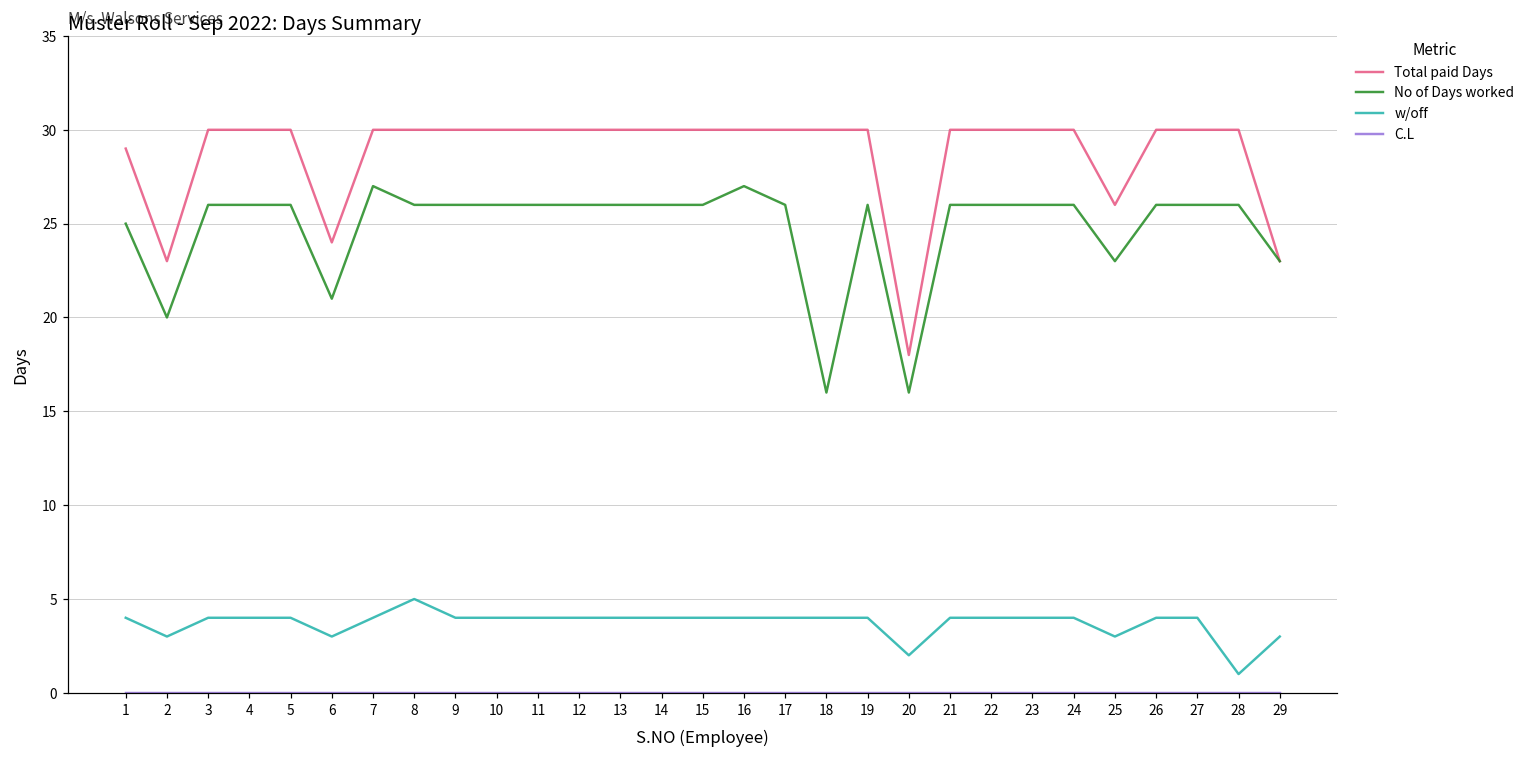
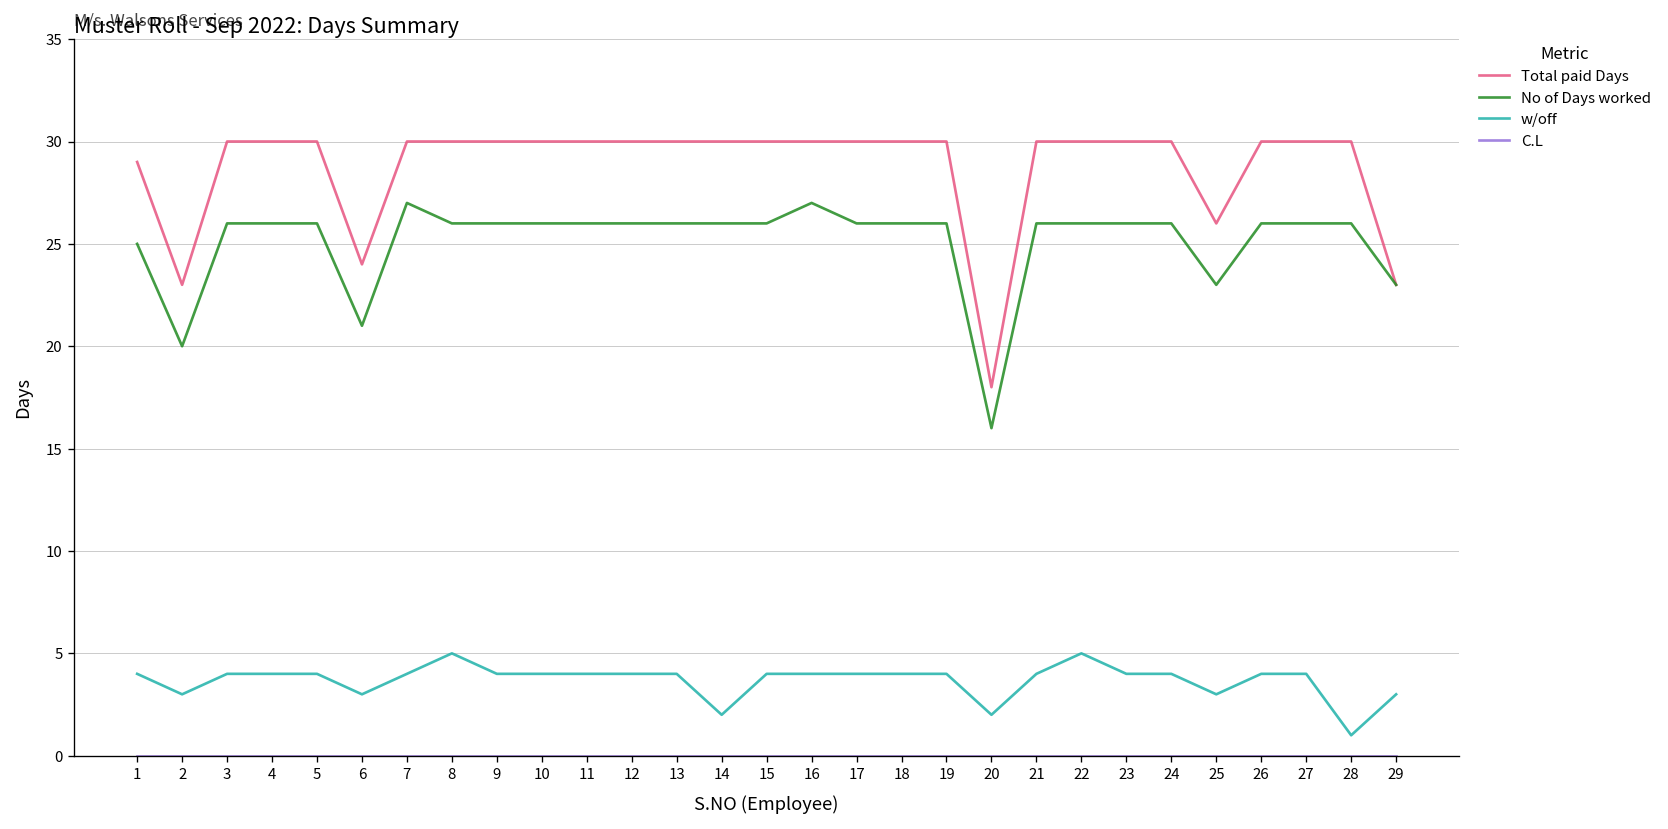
  {
    "Total paid Days": {
      "1": 29,
      "2": 23,
      "3": 30,
      "4": 30,
      "5": 30,
      "6": 24,
      "7": 30,
      "8": 30,
      "9": 30,
      "10": 30,
      "11": 30,
      "12": 30,
      "13": 30,
      "14": 30,
      "15": 30,
      "16": 30,
      "17": 30,
      "18": 30,
      "19": 30,
      "20": 18,
      "21": 30,
      "22": 30,
      "23": 30,
      "24": 30,
      "25": 26,
      "26": 30,
      "27": 30,
      "28": 30
    },
    "No of Days worked": {
      "1": 25,
      "2": 20,
      "3": 26,
      "4": 26,
      "5": 26,
      "6": 21,
      "7": 27,
      "8": 26,
      "9": 26,
      "10": 26,
      "11": 26,
      "12": 26,
      "13": 26,
      "14": 26,
      "15": 26,
      "16": 27,
      "17": 26,
-     "18": 16,
+     "18": 26,
      "19": 26,
      "20": 16,
      "21": 26,
      "22": 26,
      "23": 26,
      "24": 26,
      "25": 23,
      "26": 26,
      "27": 26,
      "28": 26
    },
    "w/off": {
      "1": 4,
      "2": 3,
      "3": 4,
      "4": 4,
      "5": 4,
      "6": 3,
      "7": 4,
      "8": 5,
      "9": 4,
      "10": 4,
      "11": 4,
      "12": 4,
      "13": 4,
-     "14": 4,
+     "14": 2,
      "15": 4,
      "16": 4,
      "17": 4,
      "18": 4,
      "19": 4,
      "20": 2,
      "21": 4,
-     "22": 4,
+     "22": 5,
      "23": 4,
      "24": 4,
      "25": 3,
      "26": 4,
      "27": 4,
      "28": 1,
      "29": 3
    },
    "C.L": {
      "1": 0,
      "2": 0,
      "3": 0,
      "4": 0,
      "5": 0,
      "6": 0,
      "7": 0,
      "8": 0,
      "9": 0,
      "10": 0,
      "11": 0,
      "12": 0,
      "13": 0,
      "14": 0,
      "15": 0,
      "16": 0,
      "17": 0,
      "18": 0,
      "19": 0,
      "20": 0,
      "21": 0,
      "22": 0,
      "23": 0,
      "24": 0,
      "25": 0,
      "26": 0,
      "27": 0,
      "28": 0,
      "29": 0
    }
  }
